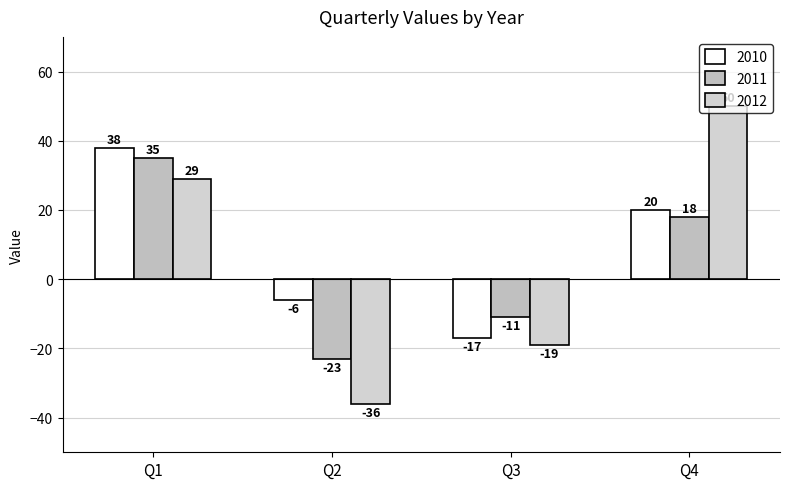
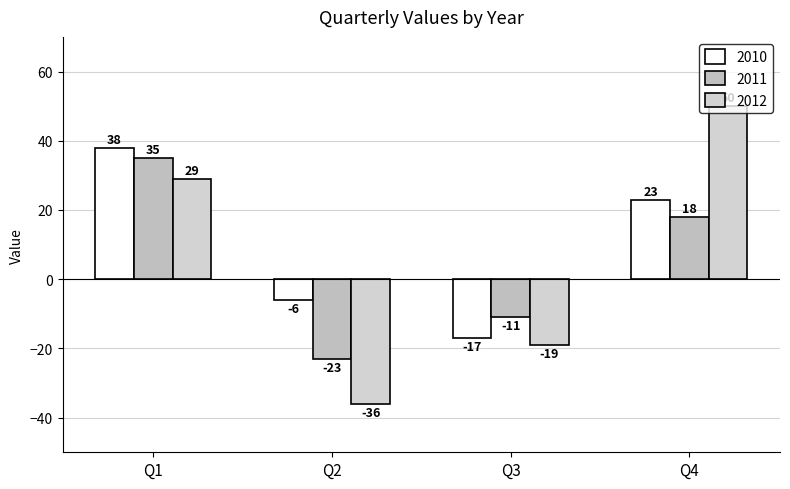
  {
    "2010": {
      "Q1": 38,
      "Q2": -6,
      "Q3": -17,
-     "Q4": 20
+     "Q4": 23
    }
  }
